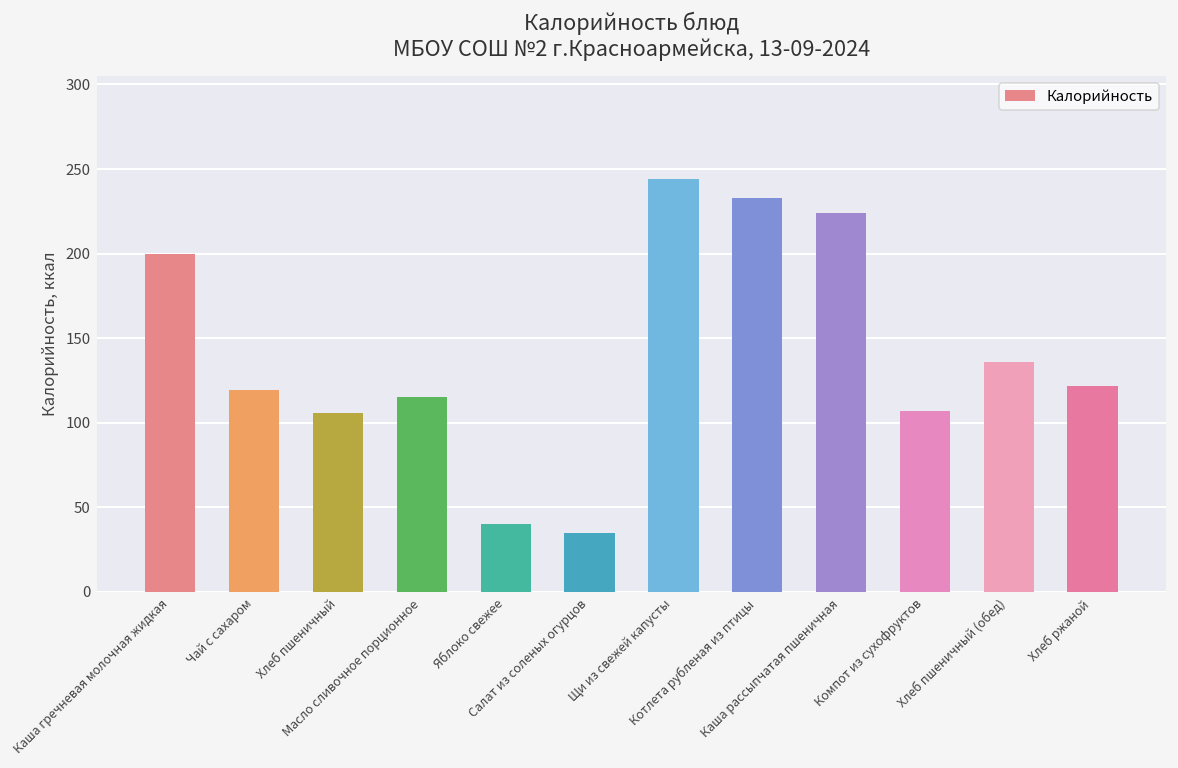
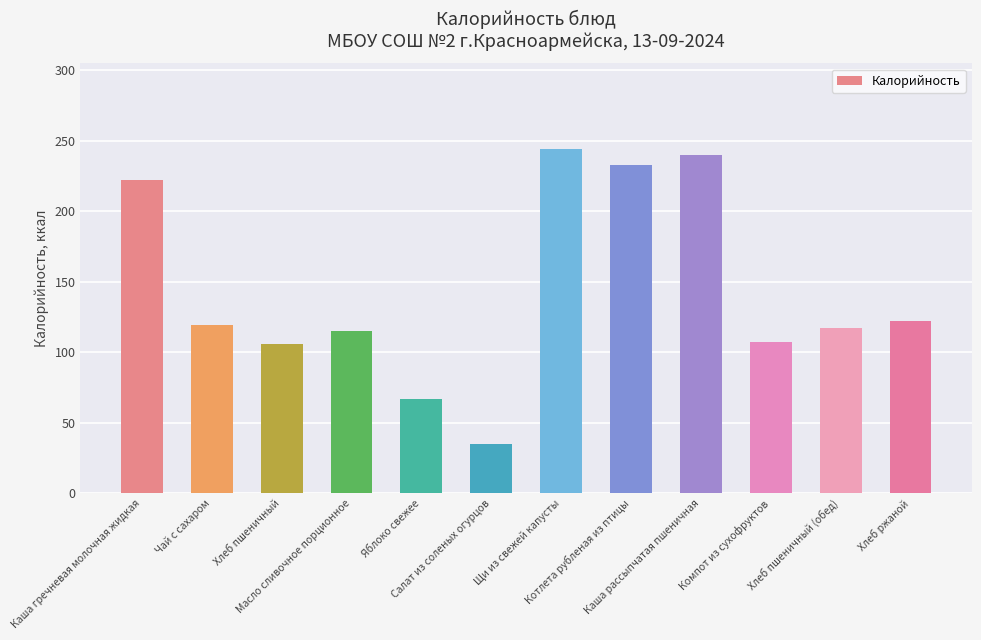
  {
-   "Каша гречневая молочная жидкая": 200,
+   "Каша гречневая молочная жидкая": 222,
    "Чай с сахаром": 120,
    "Хлеб пшеничный": 106,
    "Масло сливочное порционное": 115,
-   "Яблоко свежее": 40,
+   "Яблоко свежее": 67,
    "Салат из соленых огурцов": 35,
    "Щи из свежей капусты": 244,
    "Котлета рубленая из птицы": 233,
-   "Каша рассыпчатая пшеничная": 224,
+   "Каша рассыпчатая пшеничная": 240,
    "Компот из сухофруктов": 107,
-   "Хлеб пшеничный (обед)": 136,
+   "Хлеб пшеничный (обед)": 117,
    "Хлеб ржаной": 122
  }
